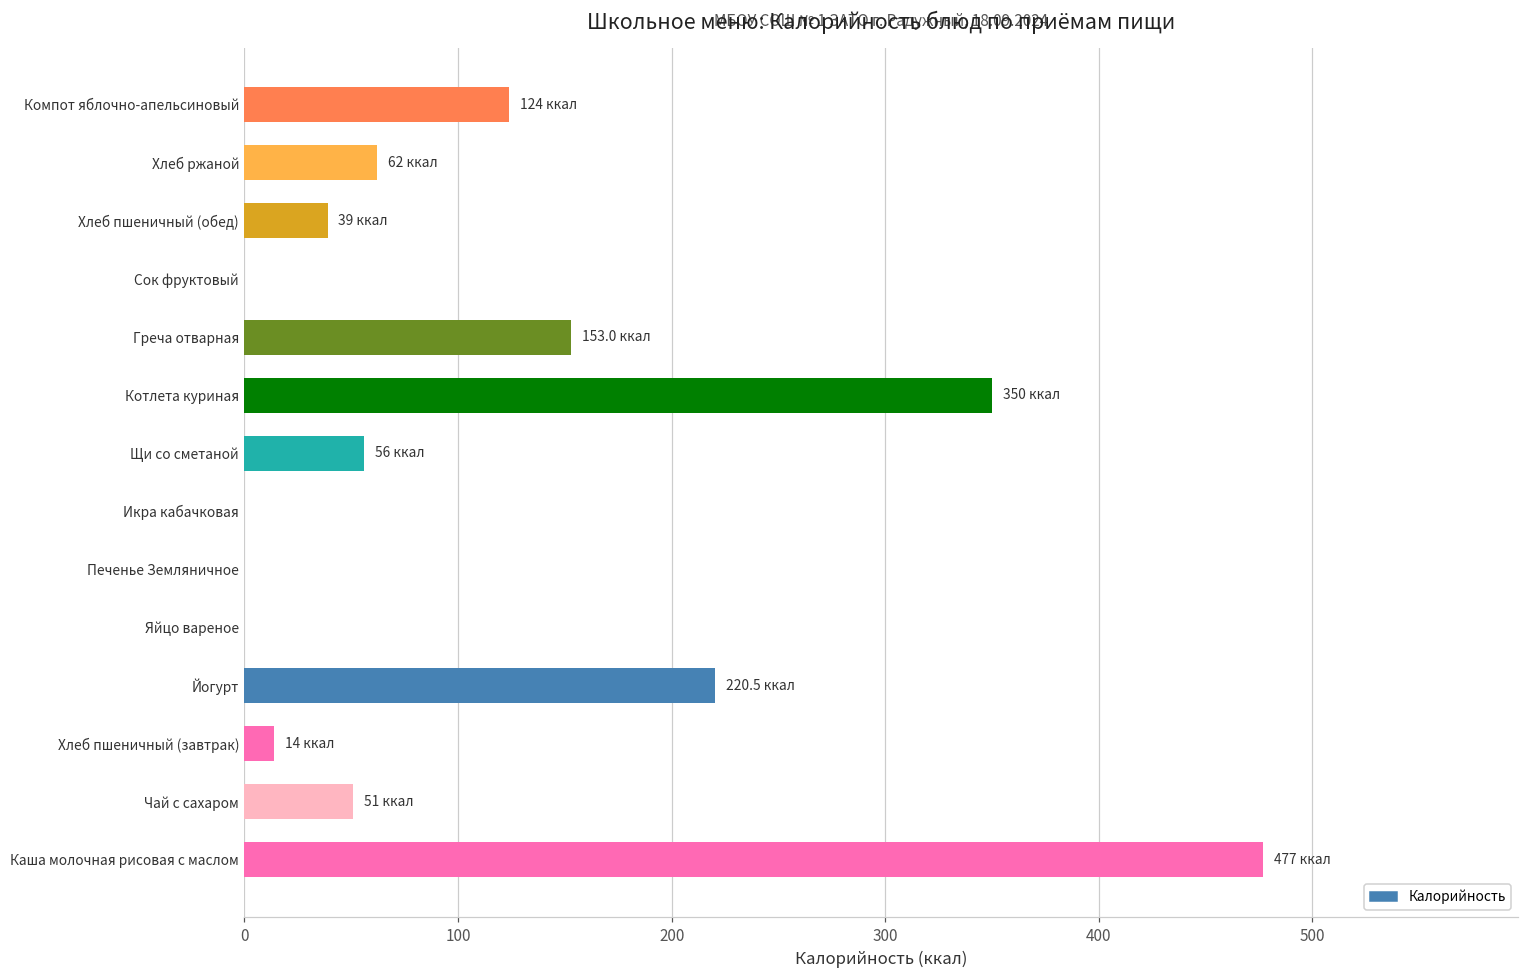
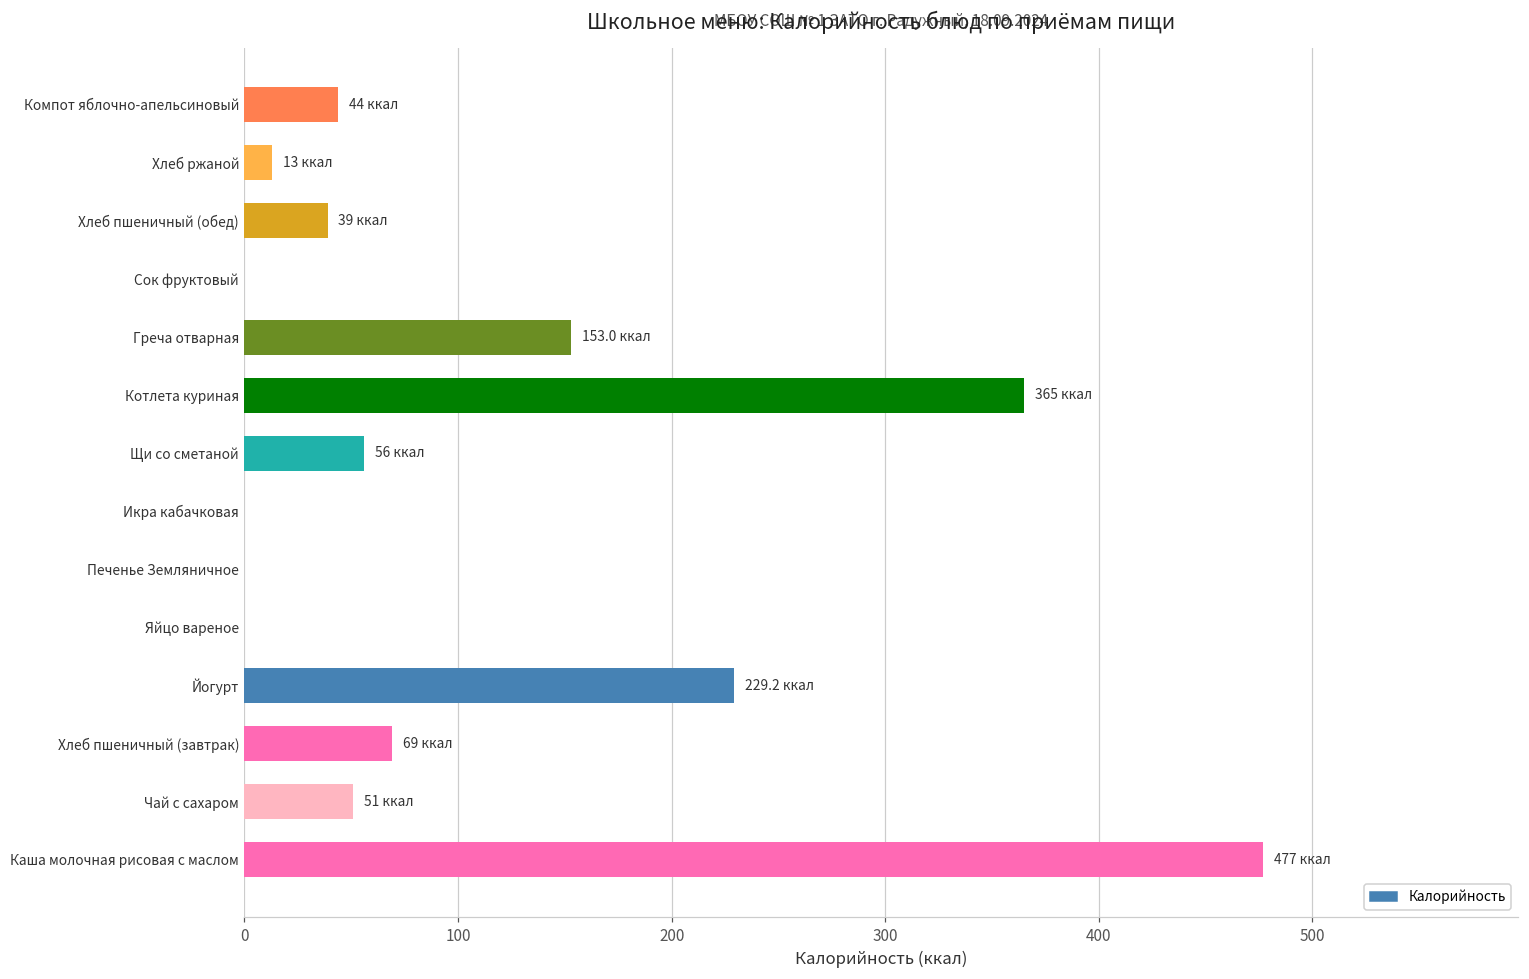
  {
-   "Компот яблочно-апельсиновый": 124,
-   "Хлеб ржаной": 62,
+   "Компот яблочно-апельсиновый": 44,
+   "Хлеб ржаной": 13,
    "Хлеб пшеничный (обед)": 39,
    "Греча отварная": 153.0,
-   "Котлета куриная": 350,
+   "Котлета куриная": 365,
    "Щи со сметаной": 56,
-   "Йогурт": 220.5,
-   "Хлеб пшеничный (завтрак)": 14,
+   "Йогурт": 229.2,
+   "Хлеб пшеничный (завтрак)": 69,
    "Чай с сахаром": 51,
    "Каша молочная рисовая с маслом": 477
  }
